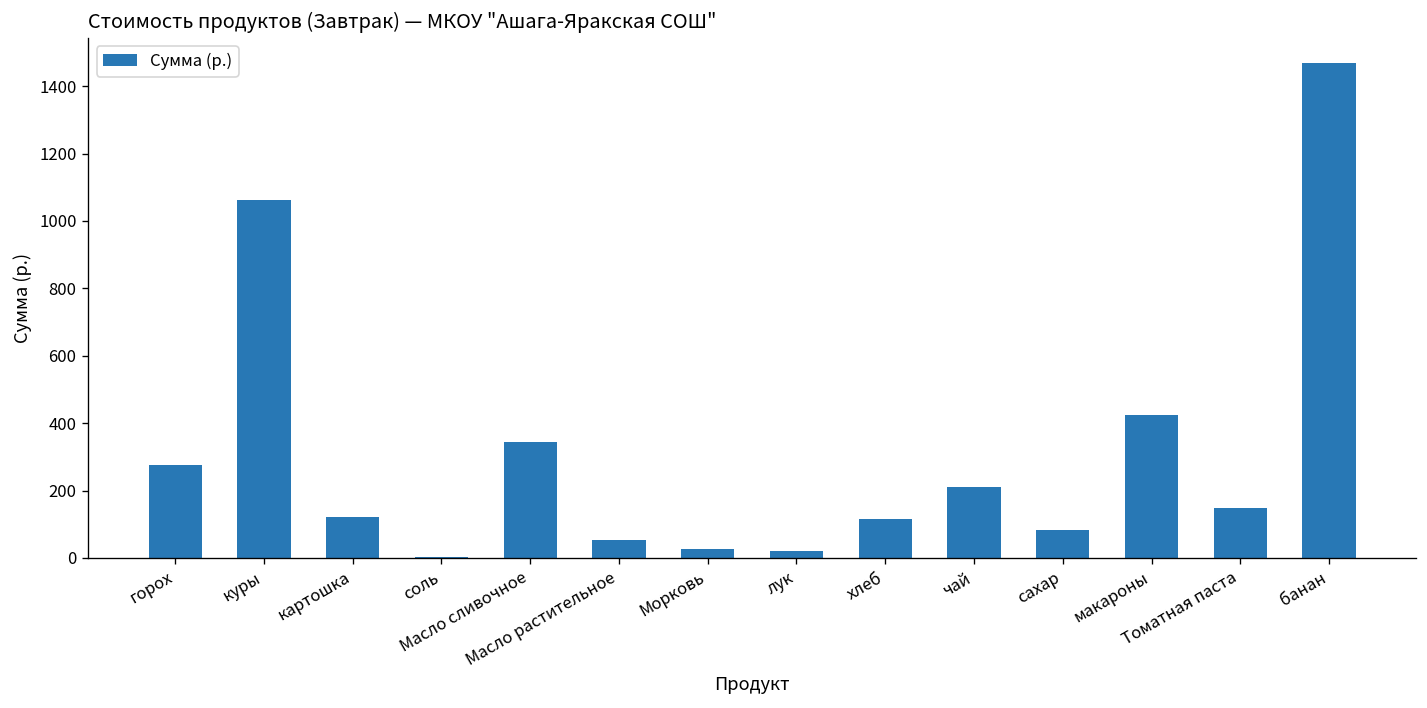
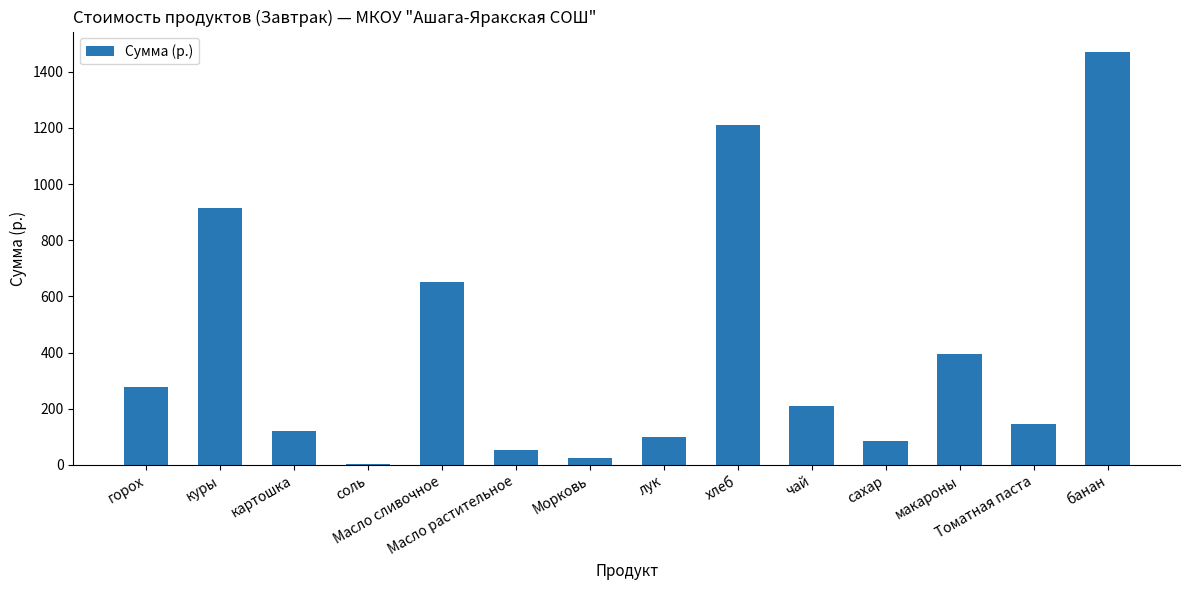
  {
    "горох": 280,
-   "куры": 1060,
+   "куры": 910,
    "картошка": 120,
-   "Масло сливочное": 340,
+   "Масло сливочное": 650,
    "Масло растительное": 50,
    "Морковь": 30,
-   "лук": 20,
-   "хлеб": 110,
+   "лук": 100,
+   "хлеб": 1210,
    "чай": 210,
    "сахар": 80,
-   "макароны": 420,
+   "макароны": 390,
    "Томатная паста": 150,
    "банан": 1470
  }
